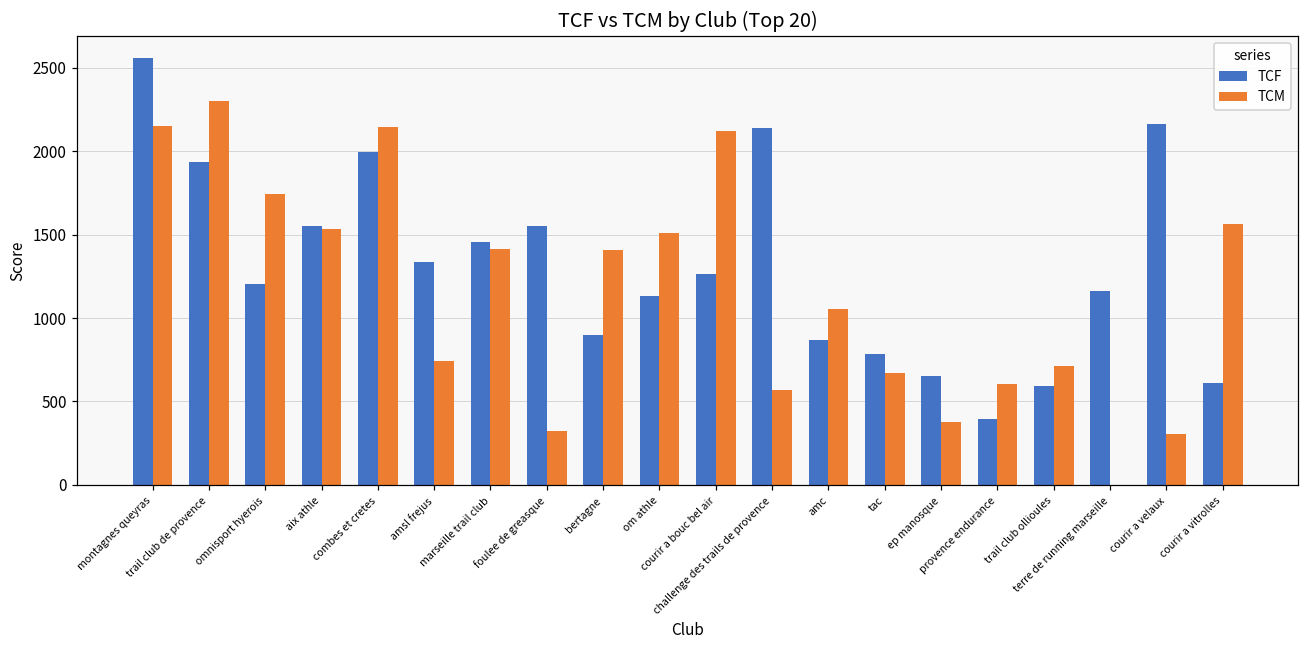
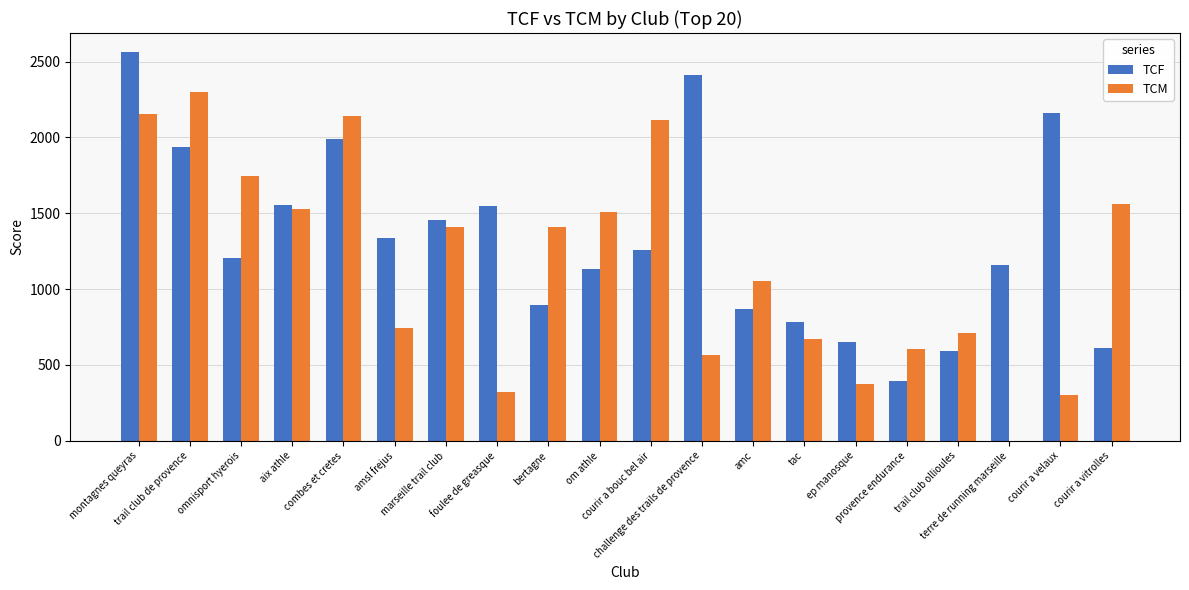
  {
    "TCF": {
      "montagnes queyras": 2560,
      "trail club de provence": 1940,
      "omnisport hyerois": 1200,
      "aix athle": 1550,
      "combes et cretes": 1990,
      "amsl frejus": 1340,
      "marseille trail club": 1460,
      "foulee de greasque": 1550,
      "bertagne": 900,
      "om athle": 1140,
      "courir a bouc bel air": 1260,
-     "challenge des trails de provence": 2140,
+     "challenge des trails de provence": 2410,
      "amc": 870,
      "tac": 780,
      "ep manosque": 650,
      "provence endurance": 390,
      "trail club ollioules": 590,
      "terre de running marseille": 1160,
      "courir a velaux": 2160,
      "courir a vitrolles": 610
    },
    "TCM": {
      "montagnes queyras": 2150,
      "trail club de provence": 2300,
      "omnisport hyerois": 1750,
      "aix athle": 1530,
      "combes et cretes": 2140,
      "amsl frejus": 740,
      "marseille trail club": 1410,
      "foulee de greasque": 330,
      "bertagne": 1410,
      "om athle": 1510,
      "courir a bouc bel air": 2120,
      "challenge des trails de provence": 570,
      "amc": 1060,
      "tac": 670,
      "ep manosque": 380,
      "provence endurance": 600,
      "trail club ollioules": 710,
      "terre de running marseille": 0,
      "courir a velaux": 300,
      "courir a vitrolles": 1560
    }
  }
